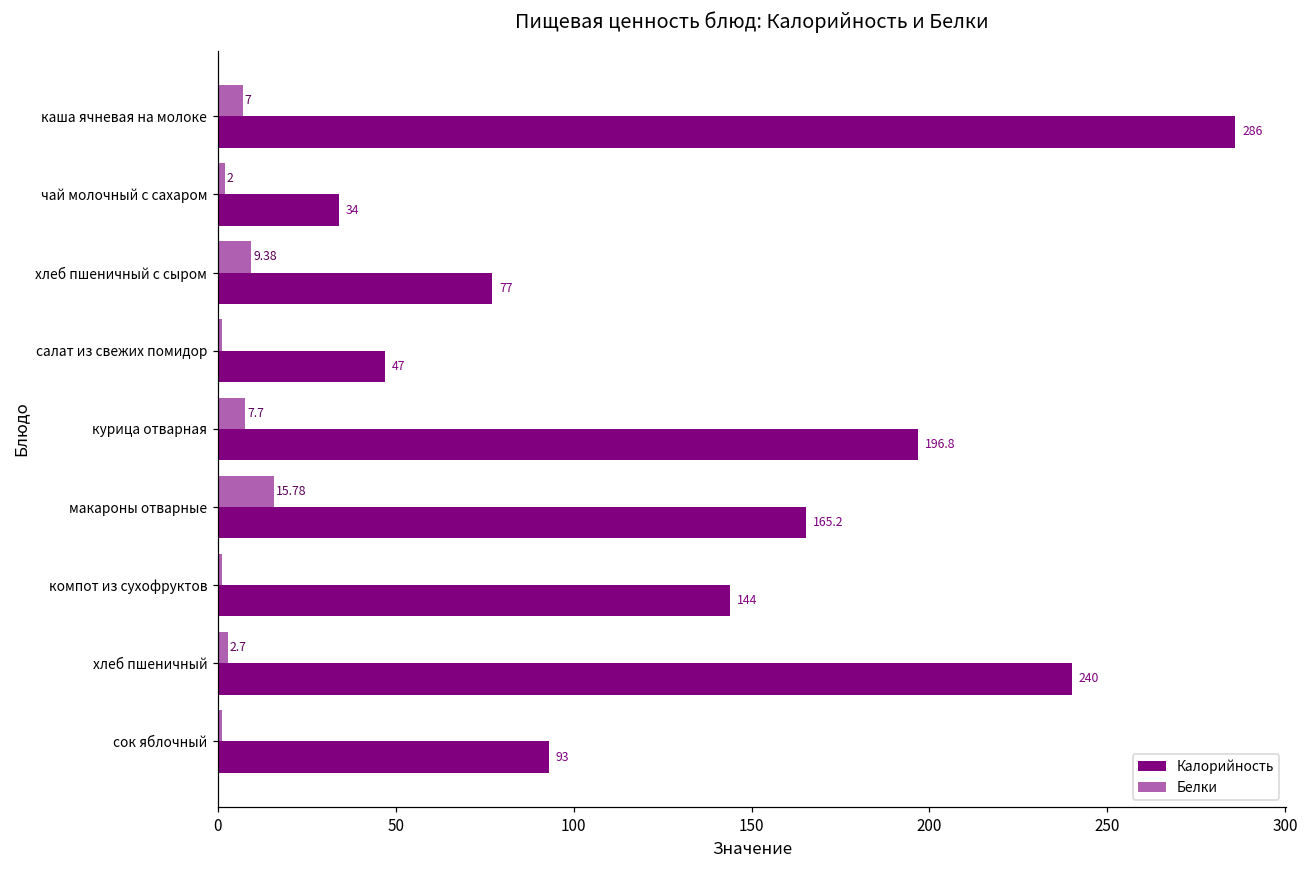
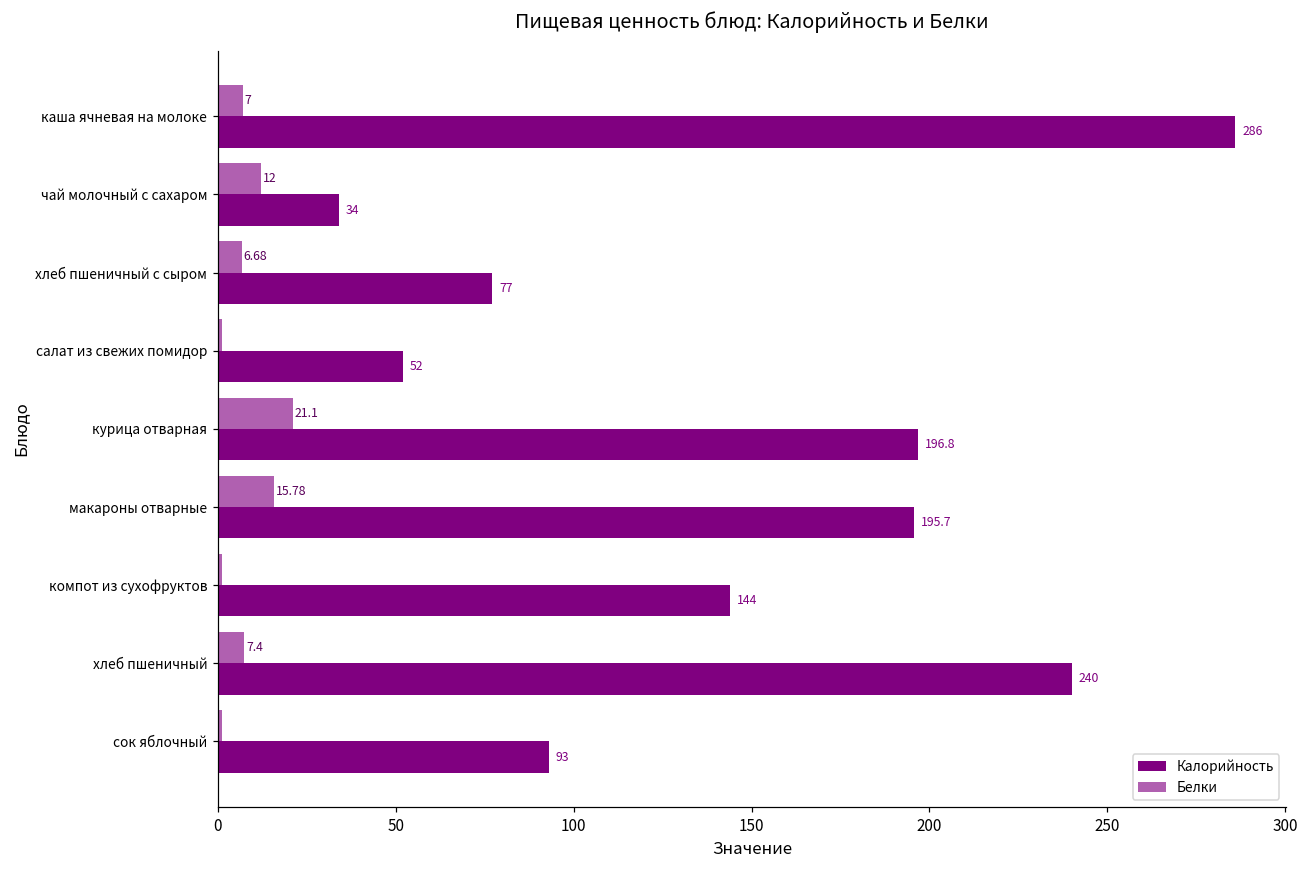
  {
    "Калорийность": {
      "каша ячневая на молоке": 286,
      "чай молочный с сахаром": 34,
      "хлеб пшеничный с сыром": 77,
-     "салат из свежих помидор": 47,
+     "салат из свежих помидор": 52,
      "курица отварная": 196.8,
-     "макароны отварные": 165.2,
+     "макароны отварные": 195.7,
      "компот из сухофруктов": 144,
      "хлеб пшеничный": 240,
      "сок яблочный": 93
    },
    "Белки": {
      "каша ячневая на молоке": 7,
-     "чай молочный с сахаром": 2,
-     "хлеб пшеничный с сыром": 9.38,
-     "курица отварная": 7.7,
+     "чай молочный с сахаром": 12,
+     "хлеб пшеничный с сыром": 6.68,
+     "курица отварная": 21.1,
      "макароны отварные": 15.78,
-     "хлеб пшеничный": 2.7
+     "хлеб пшеничный": 7.4
    }
  }
